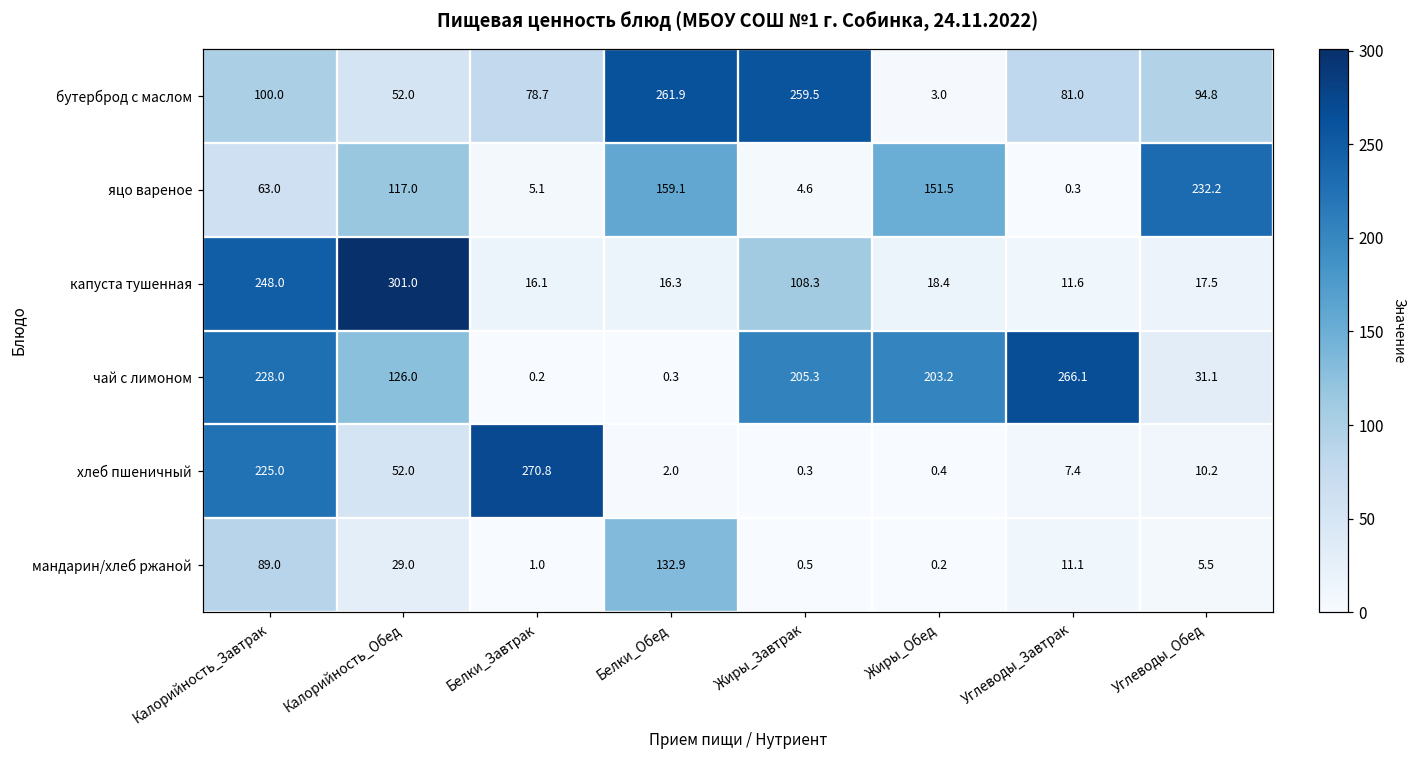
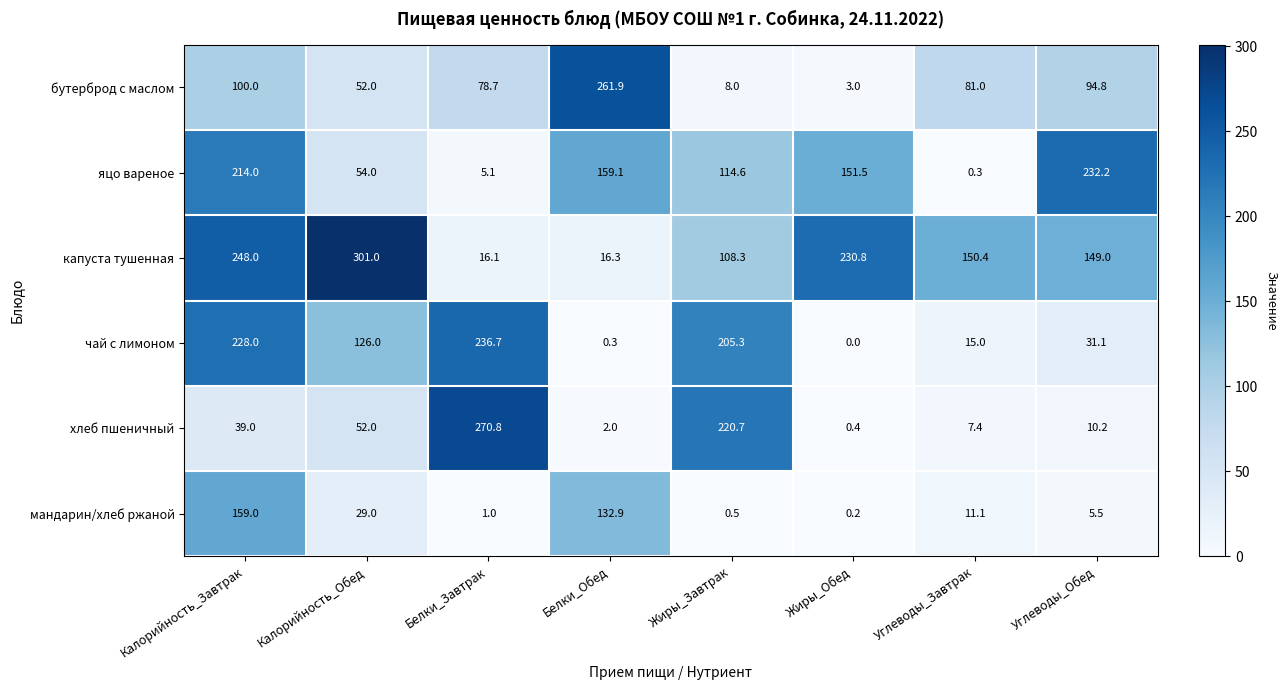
  {
    "бутерброд с маслом": {
      "Калорийность_Завтрак": 100.0,
      "Калорийность_Обед": 52.0,
      "Белки_Завтрак": 78.7,
      "Белки_Обед": 261.9,
-     "Жиры_Завтрак": 259.5,
+     "Жиры_Завтрак": 8.0,
      "Жиры_Обед": 3.0,
      "Углеводы_Завтрак": 81.0,
      "Углеводы_Обед": 94.8
    },
    "яцо вареное": {
-     "Калорийность_Завтрак": 63.0,
-     "Калорийность_Обед": 117.0,
+     "Калорийность_Завтрак": 214.0,
+     "Калорийность_Обед": 54.0,
      "Белки_Завтрак": 5.1,
      "Белки_Обед": 159.1,
-     "Жиры_Завтрак": 4.6,
+     "Жиры_Завтрак": 114.6,
      "Жиры_Обед": 151.5,
      "Углеводы_Завтрак": 0.3,
      "Углеводы_Обед": 232.2
    },
    "капуста тушенная": {
      "Калорийность_Завтрак": 248.0,
      "Калорийность_Обед": 301.0,
      "Белки_Завтрак": 16.1,
      "Белки_Обед": 16.3,
      "Жиры_Завтрак": 108.3,
-     "Жиры_Обед": 18.4,
-     "Углеводы_Завтрак": 11.6,
-     "Углеводы_Обед": 17.5
+     "Жиры_Обед": 230.8,
+     "Углеводы_Завтрак": 150.4,
+     "Углеводы_Обед": 149.0
    },
    "чай с лимоном": {
      "Калорийность_Завтрак": 228.0,
      "Калорийность_Обед": 126.0,
-     "Белки_Завтрак": 0.2,
+     "Белки_Завтрак": 236.7,
      "Белки_Обед": 0.3,
      "Жиры_Завтрак": 205.3,
-     "Жиры_Обед": 203.2,
-     "Углеводы_Завтрак": 266.1,
+     "Жиры_Обед": 0.0,
+     "Углеводы_Завтрак": 15.0,
      "Углеводы_Обед": 31.1
    },
    "хлеб пшеничный": {
-     "Калорийность_Завтрак": 225.0,
+     "Калорийность_Завтрак": 39.0,
      "Калорийность_Обед": 52.0,
      "Белки_Завтрак": 270.8,
      "Белки_Обед": 2.0,
-     "Жиры_Завтрак": 0.3,
+     "Жиры_Завтрак": 220.7,
      "Жиры_Обед": 0.4,
      "Углеводы_Завтрак": 7.4,
      "Углеводы_Обед": 10.2
    },
    "мандарин/хлеб ржаной": {
-     "Калорийность_Завтрак": 89.0,
+     "Калорийность_Завтрак": 159.0,
      "Калорийность_Обед": 29.0,
      "Белки_Завтрак": 1.0,
      "Белки_Обед": 132.9,
      "Жиры_Завтрак": 0.5,
      "Жиры_Обед": 0.2,
      "Углеводы_Завтрак": 11.1,
      "Углеводы_Обед": 5.5
    }
  }
